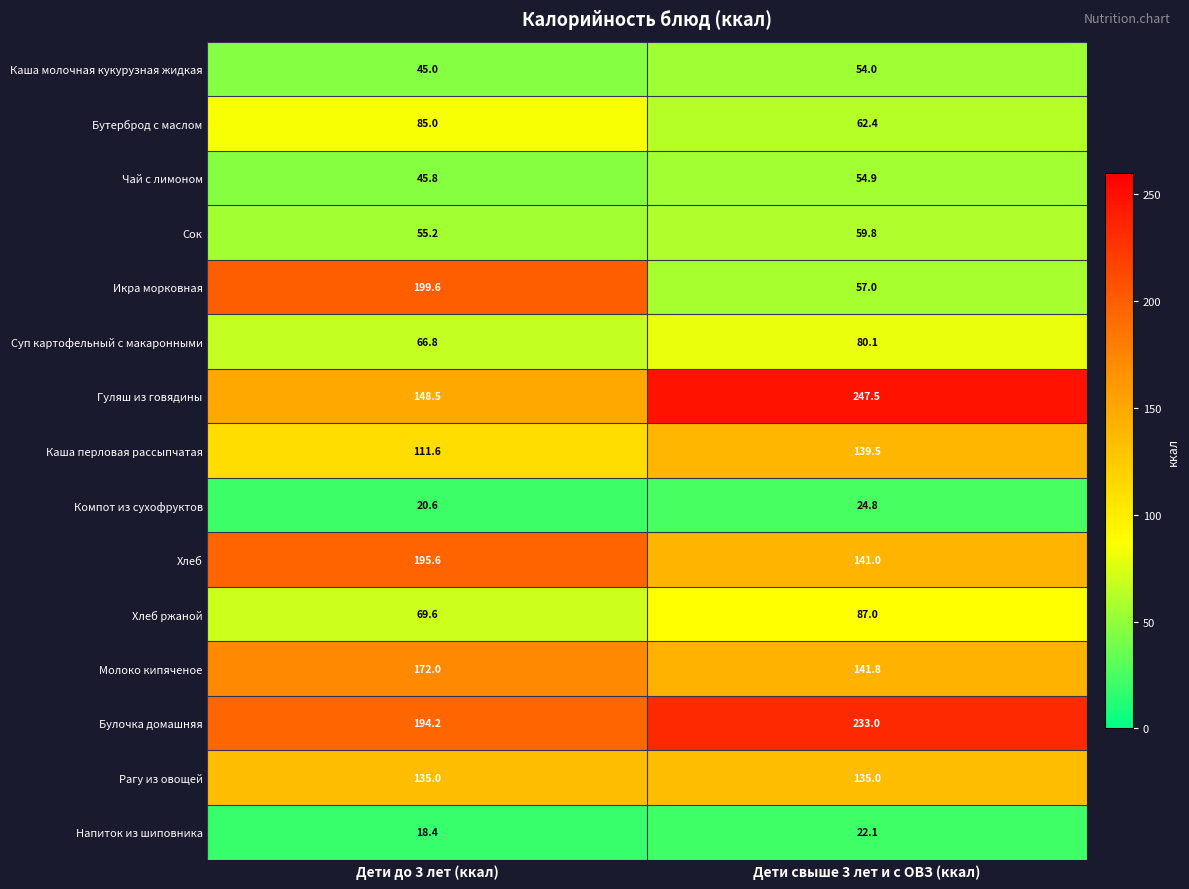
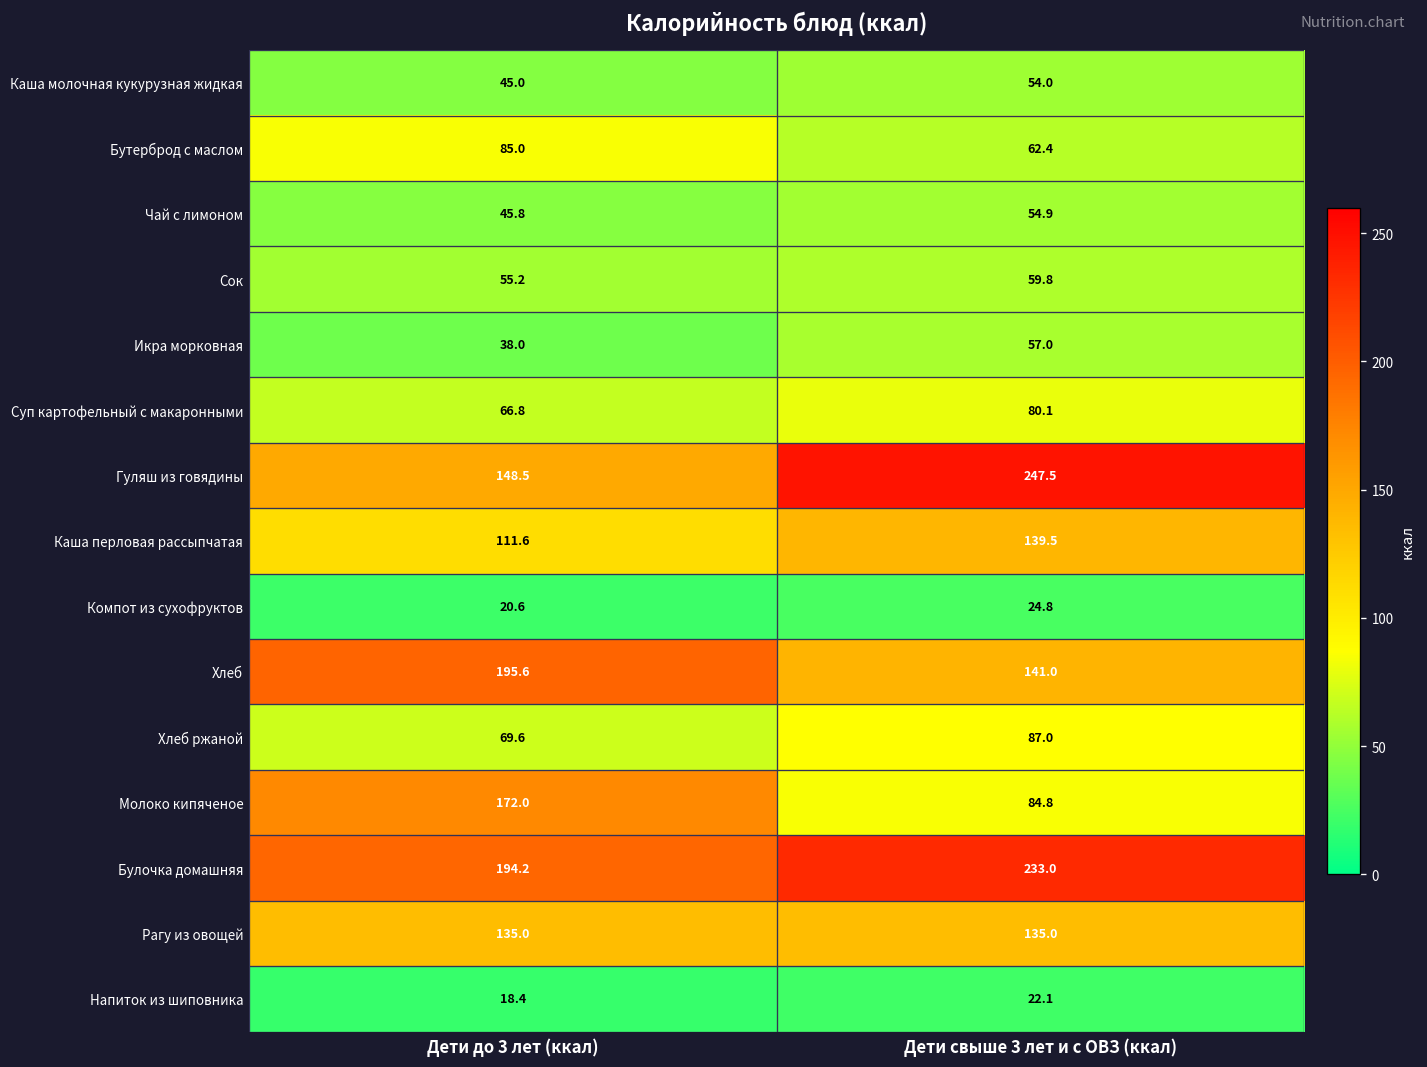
  {
    "Каша молочная кукурузная жидкая": {
      "Дети до 3 лет (ккал)": 45.0,
      "Дети свыше 3 лет и с ОВЗ (ккал)": 54.0
    },
    "Бутерброд с маслом": {
      "Дети до 3 лет (ккал)": 85.0,
      "Дети свыше 3 лет и с ОВЗ (ккал)": 62.4
    },
    "Чай с лимоном": {
      "Дети до 3 лет (ккал)": 45.8,
      "Дети свыше 3 лет и с ОВЗ (ккал)": 54.9
    },
    "Сок": {
      "Дети до 3 лет (ккал)": 55.2,
      "Дети свыше 3 лет и с ОВЗ (ккал)": 59.8
    },
    "Икра морковная": {
-     "Дети до 3 лет (ккал)": 199.6,
+     "Дети до 3 лет (ккал)": 38.0,
      "Дети свыше 3 лет и с ОВЗ (ккал)": 57.0
    },
    "Суп картофельный с макаронными": {
      "Дети до 3 лет (ккал)": 66.8,
      "Дети свыше 3 лет и с ОВЗ (ккал)": 80.1
    },
    "Гуляш из говядины": {
      "Дети до 3 лет (ккал)": 148.5,
      "Дети свыше 3 лет и с ОВЗ (ккал)": 247.5
    },
    "Каша перловая рассыпчатая": {
      "Дети до 3 лет (ккал)": 111.6,
      "Дети свыше 3 лет и с ОВЗ (ккал)": 139.5
    },
    "Компот из сухофруктов": {
      "Дети до 3 лет (ккал)": 20.6,
      "Дети свыше 3 лет и с ОВЗ (ккал)": 24.8
    },
    "Хлеб": {
      "Дети до 3 лет (ккал)": 195.6,
      "Дети свыше 3 лет и с ОВЗ (ккал)": 141.0
    },
    "Хлеб ржаной": {
      "Дети до 3 лет (ккал)": 69.6,
      "Дети свыше 3 лет и с ОВЗ (ккал)": 87.0
    },
    "Молоко кипяченое": {
      "Дети до 3 лет (ккал)": 172.0,
-     "Дети свыше 3 лет и с ОВЗ (ккал)": 141.8
+     "Дети свыше 3 лет и с ОВЗ (ккал)": 84.8
    },
    "Булочка домашняя": {
      "Дети до 3 лет (ккал)": 194.2,
      "Дети свыше 3 лет и с ОВЗ (ккал)": 233.0
    },
    "Рагу из овощей": {
      "Дети до 3 лет (ккал)": 135.0,
      "Дети свыше 3 лет и с ОВЗ (ккал)": 135.0
    },
    "Напиток из шиповника": {
      "Дети до 3 лет (ккал)": 18.4,
      "Дети свыше 3 лет и с ОВЗ (ккал)": 22.1
    }
  }
